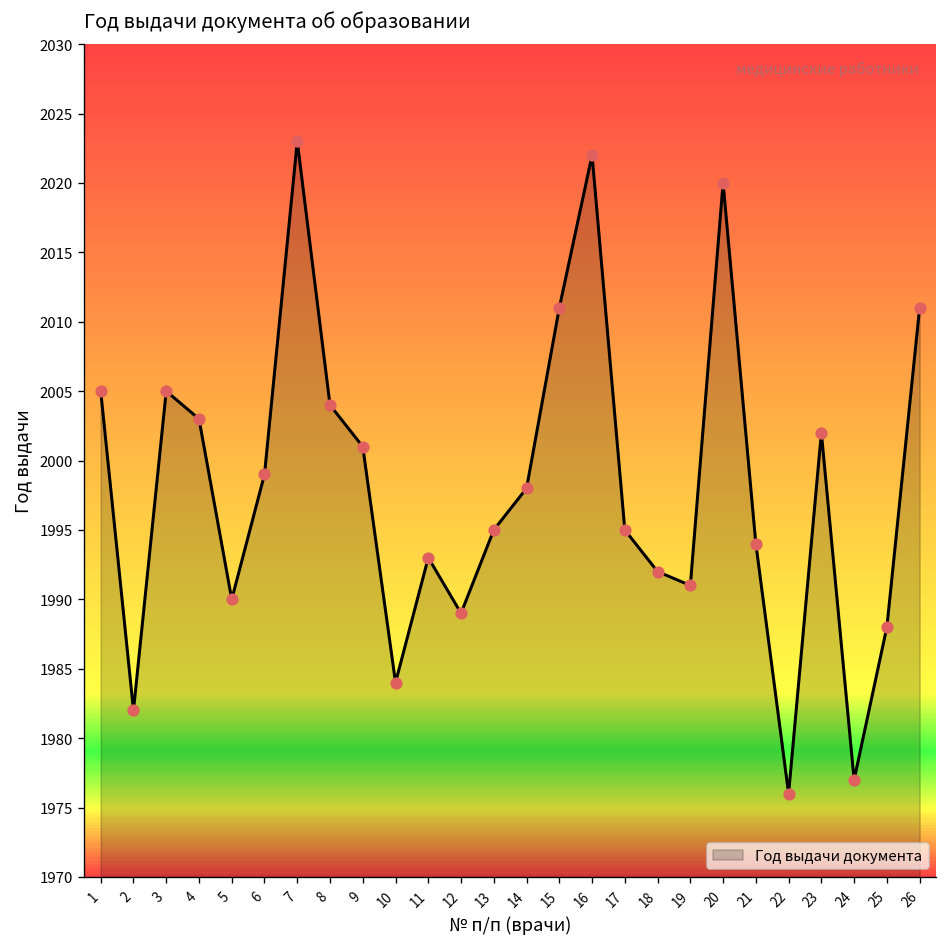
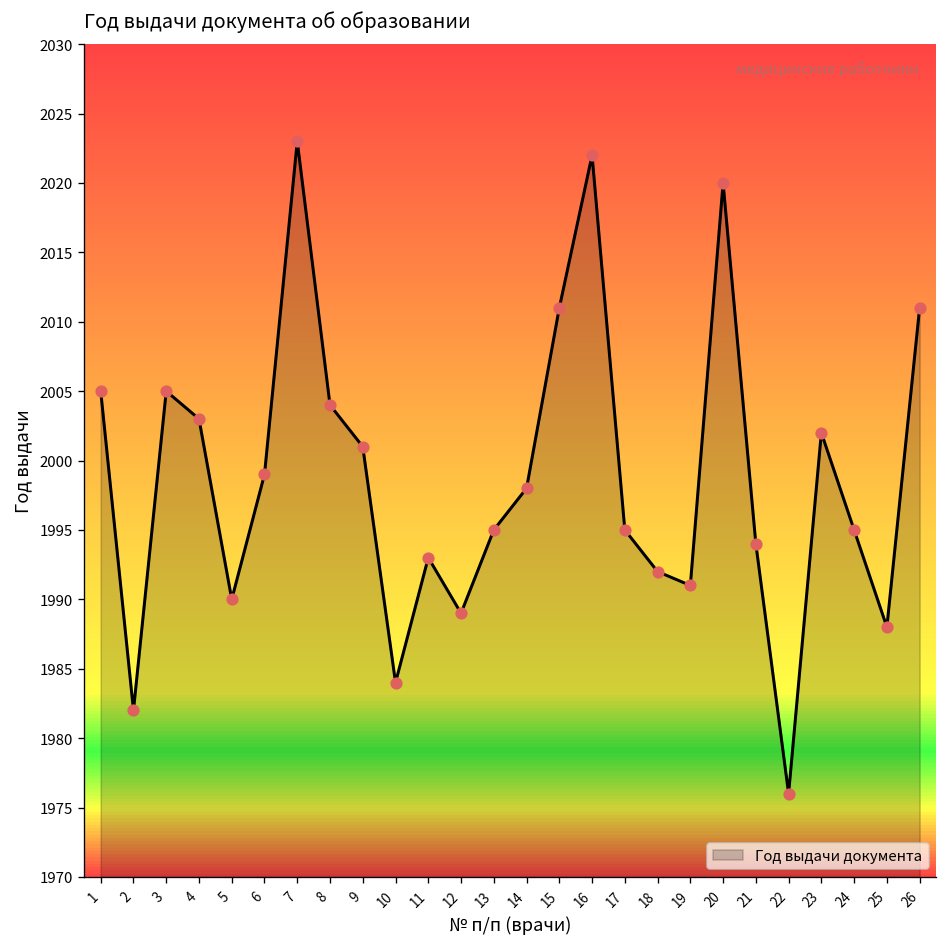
  {
    "1": 2005,
    "2": 1982,
    "3": 2005,
    "4": 2003,
    "5": 1990,
    "6": 1999,
    "7": 2023,
    "8": 2004,
    "9": 2001,
    "10": 1984,
    "11": 1993,
    "12": 1989,
    "13": 1995,
    "14": 1998,
    "15": 2011,
    "16": 2022,
    "17": 1995,
    "18": 1992,
    "19": 1991,
    "20": 2020,
    "21": 1994,
    "22": 1976,
    "23": 2002,
-   "24": 1977,
+   "24": 1995,
    "25": 1988,
    "26": 2011
  }
